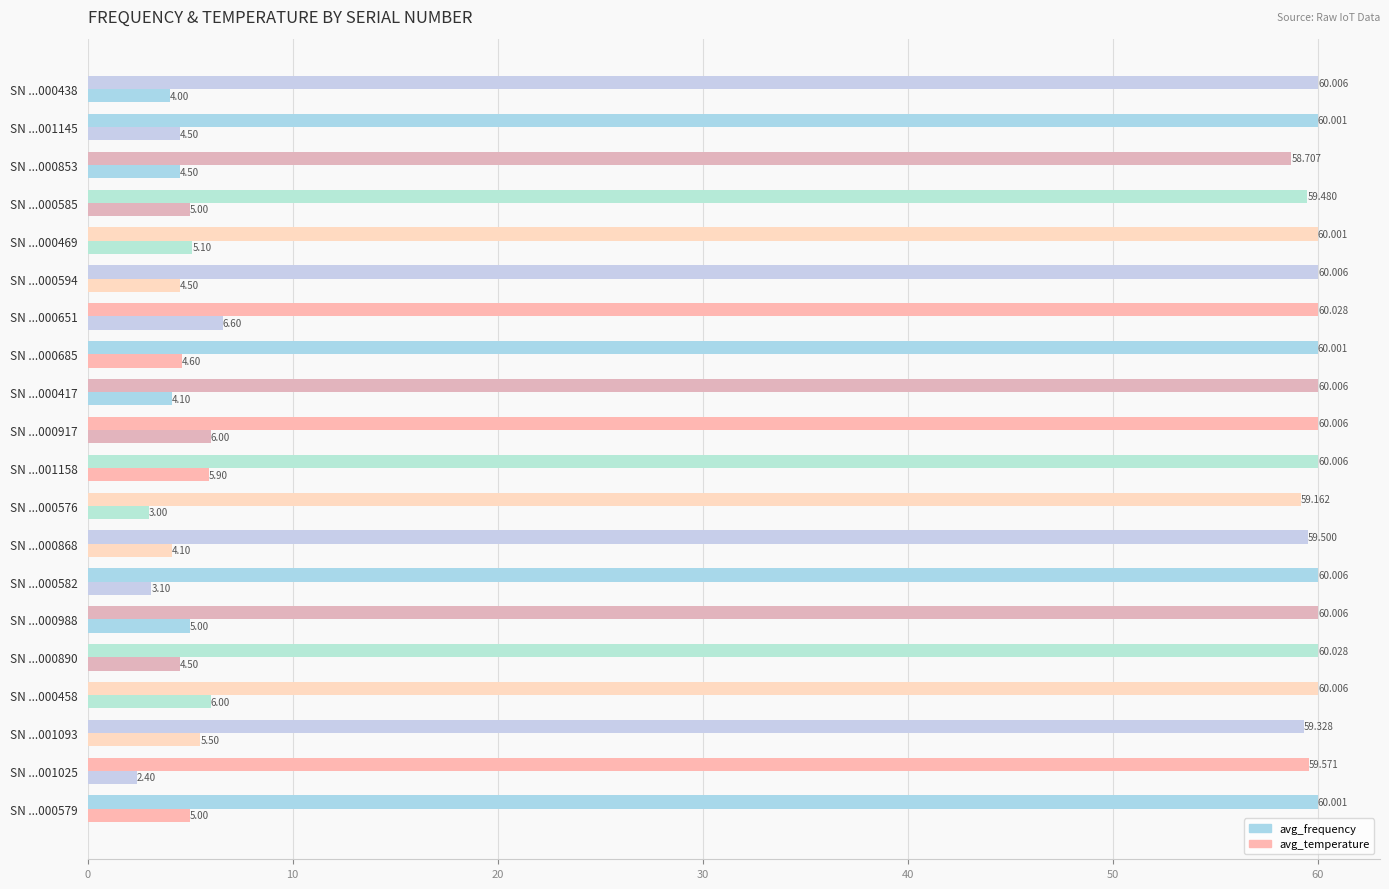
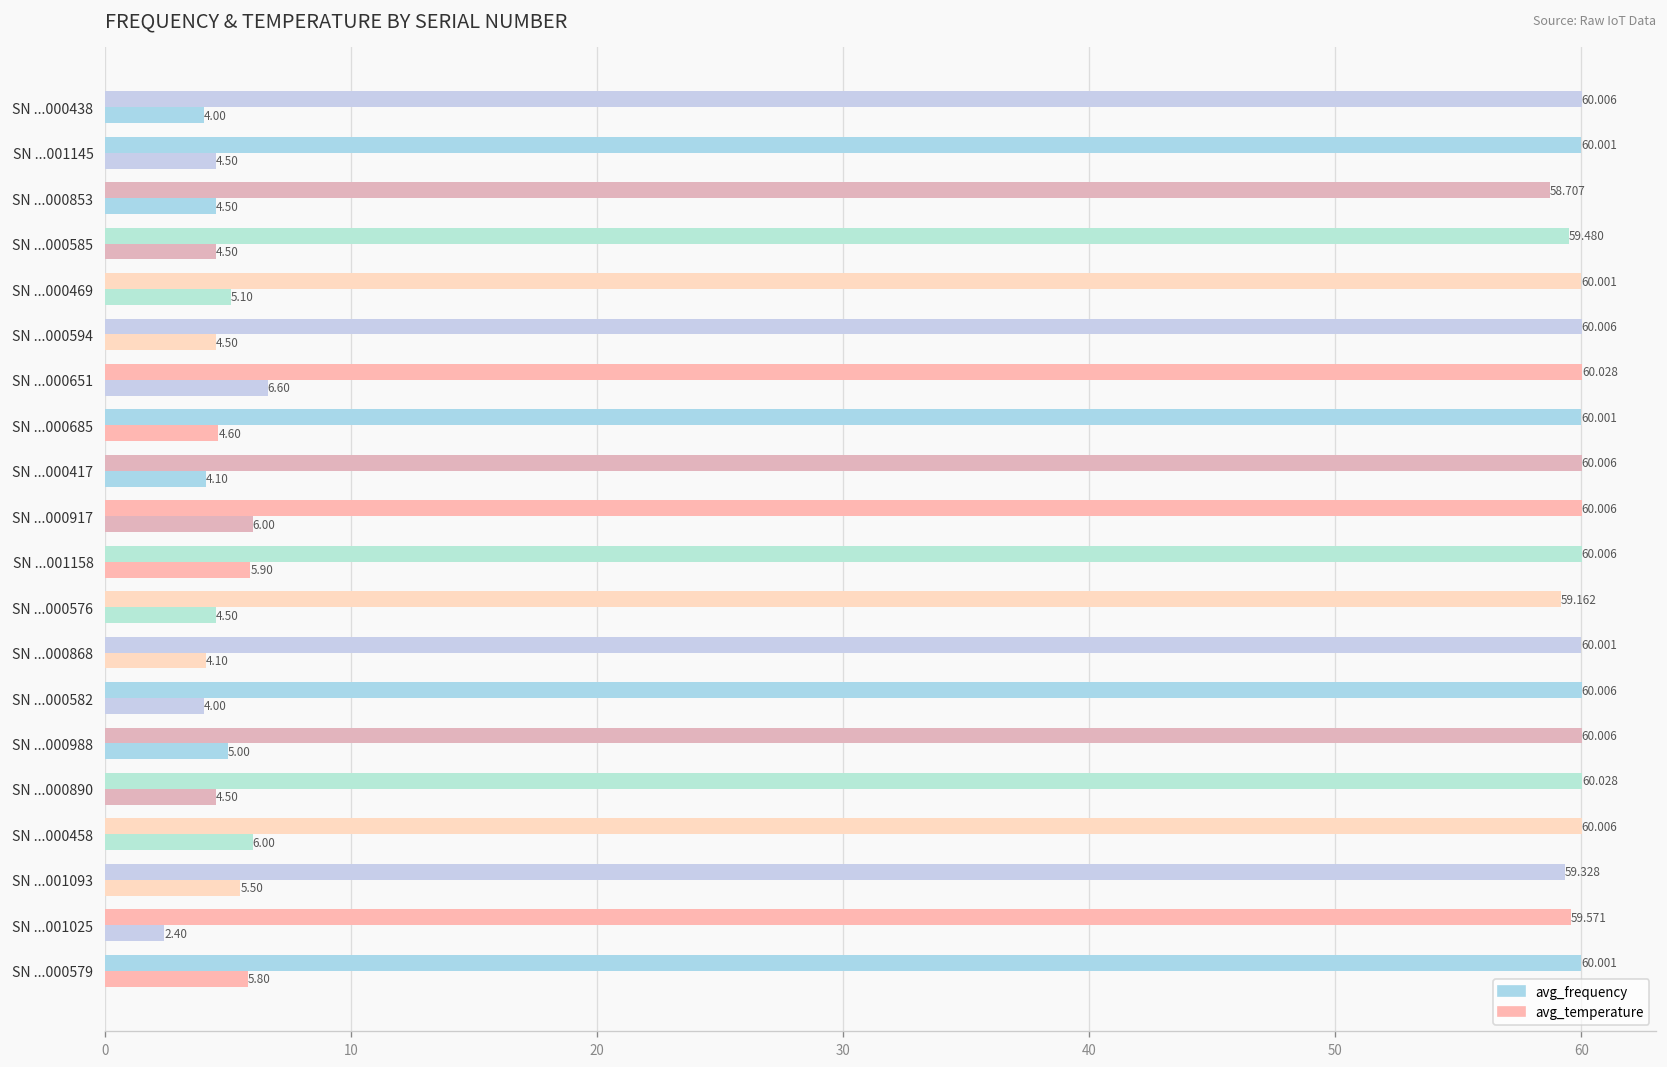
  {
    "avg_frequency": {
      "SN ...000438": 60.006,
      "SN ...001145": 60.001,
      "SN ...000853": 58.707,
      "SN ...000585": 59.480,
      "SN ...000469": 60.001,
      "SN ...000594": 60.006,
      "SN ...000651": 60.028,
      "SN ...000685": 60.001,
      "SN ...000417": 60.006,
      "SN ...000917": 60.006,
      "SN ...001158": 60.006,
      "SN ...000576": 59.162,
-     "SN ...000868": 59.500,
+     "SN ...000868": 60.001,
      "SN ...000582": 60.006,
      "SN ...000988": 60.006,
      "SN ...000890": 60.028,
      "SN ...000458": 60.006,
      "SN ...001093": 59.328,
      "SN ...001025": 59.571,
      "SN ...000579": 60.001
    },
    "avg_temperature": {
      "SN ...000438": 4.00,
      "SN ...001145": 4.50,
      "SN ...000853": 4.50,
-     "SN ...000585": 5.00,
+     "SN ...000585": 4.50,
      "SN ...000469": 5.10,
      "SN ...000594": 4.50,
      "SN ...000651": 6.60,
      "SN ...000685": 4.60,
      "SN ...000417": 4.10,
      "SN ...000917": 6.00,
      "SN ...001158": 5.90,
-     "SN ...000576": 3.00,
+     "SN ...000576": 4.50,
      "SN ...000868": 4.10,
-     "SN ...000582": 3.10,
+     "SN ...000582": 4.00,
      "SN ...000988": 5.00,
      "SN ...000890": 4.50,
      "SN ...000458": 6.00,
      "SN ...001093": 5.50,
      "SN ...001025": 2.40,
-     "SN ...000579": 5.00
+     "SN ...000579": 5.80
    }
  }
